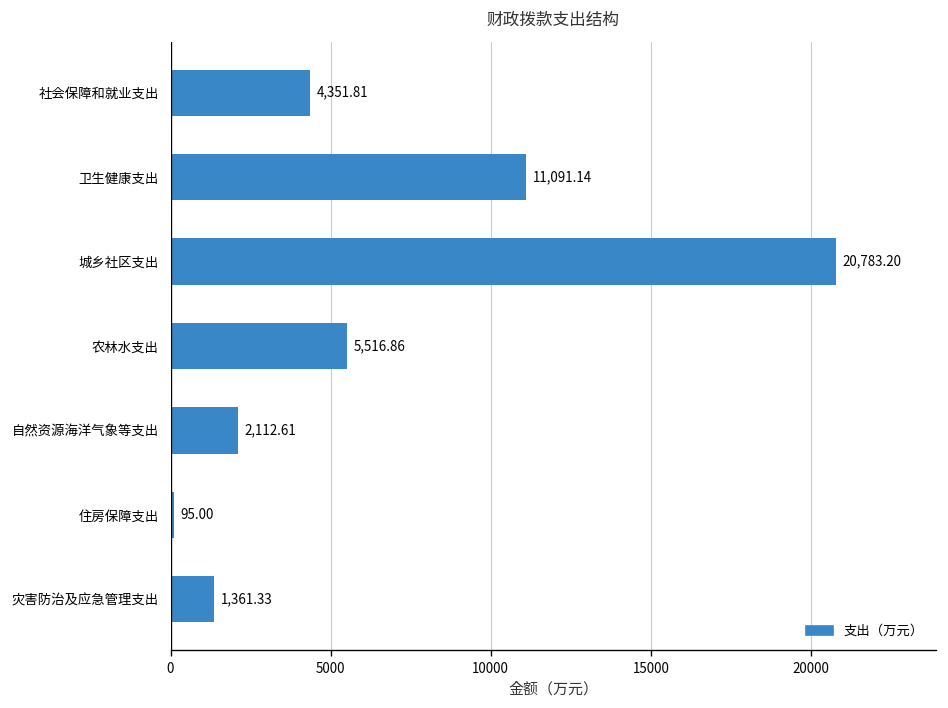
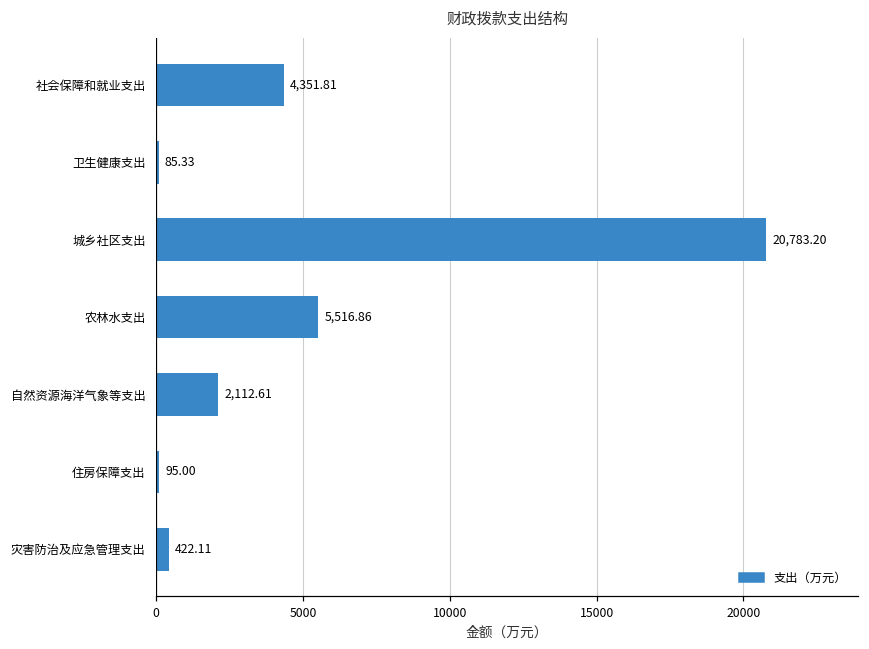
  {
    "社会保障和就业支出": "4,351.81",
-   "卫生健康支出": "11,091.14",
+   "卫生健康支出": "85.33",
    "城乡社区支出": "20,783.20",
    "农林水支出": "5,516.86",
    "自然资源海洋气象等支出": "2,112.61",
    "住房保障支出": "95.00",
-   "灾害防治及应急管理支出": "1,361.33"
+   "灾害防治及应急管理支出": "422.11"
  }
